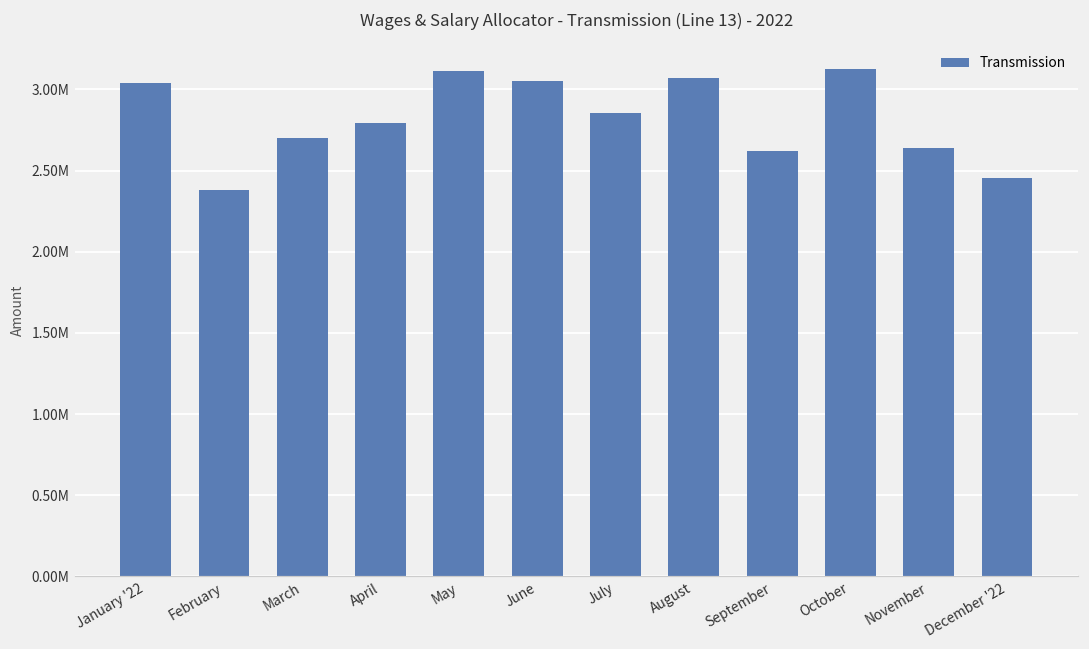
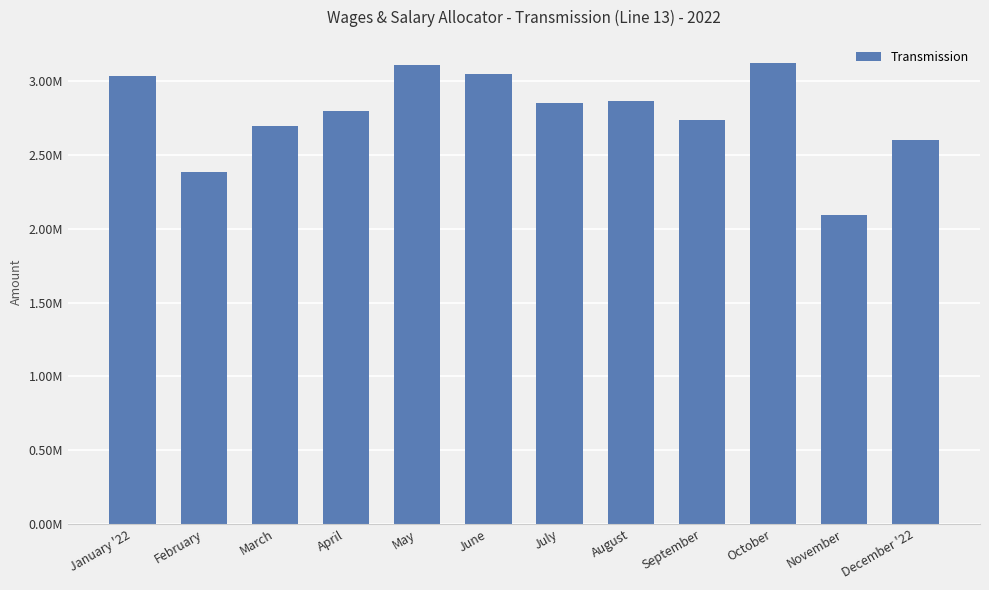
  {
    "January '22": 3040000,
    "February": 2380000,
    "March": 2700000,
    "April": 2800000,
    "May": 3110000,
    "June": 3050000,
    "July": 2850000,
-   "August": 3070000,
-   "September": 2620000,
+   "August": 2860000,
+   "September": 2740000,
    "October": 3120000,
-   "November": 2640000,
-   "December '22": 2450000
+   "November": 2100000,
+   "December '22": 2600000
  }
